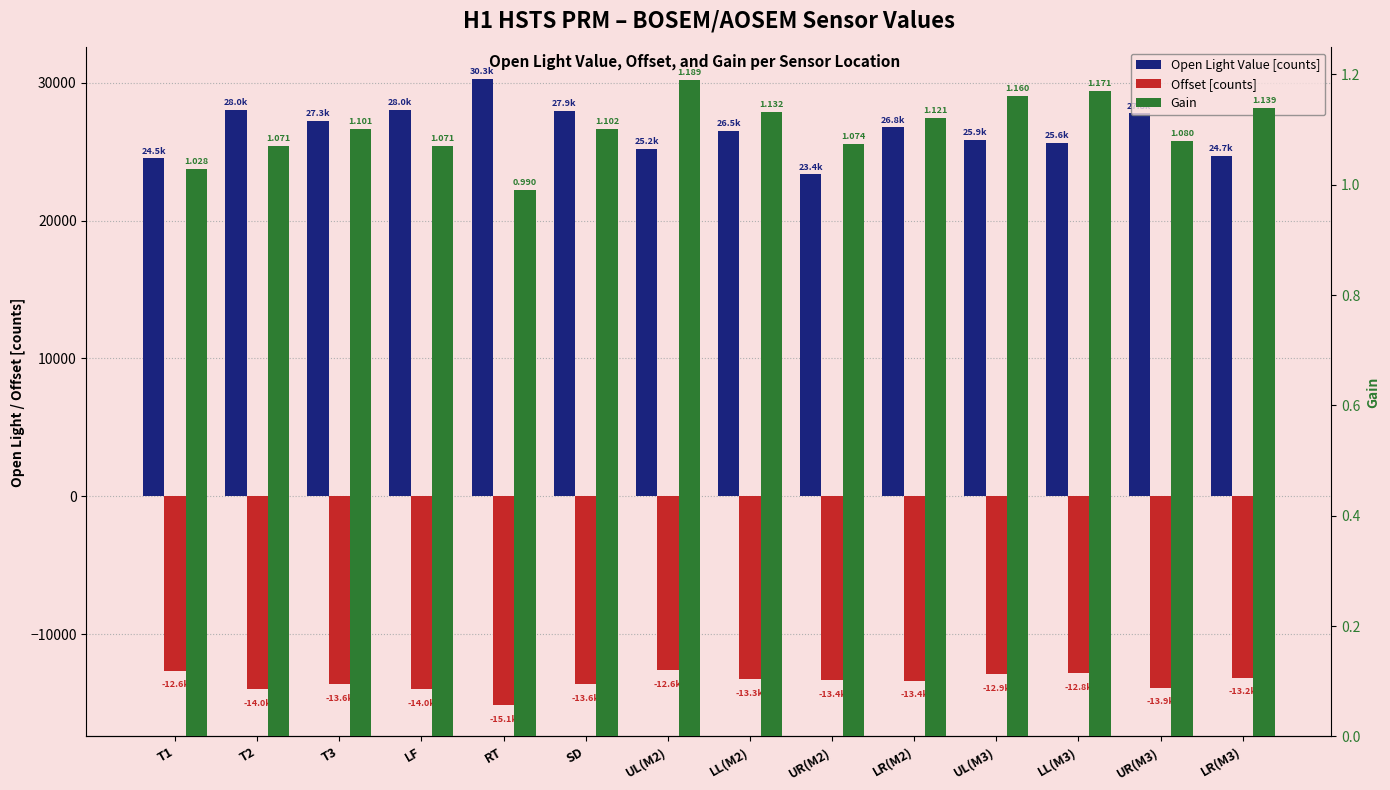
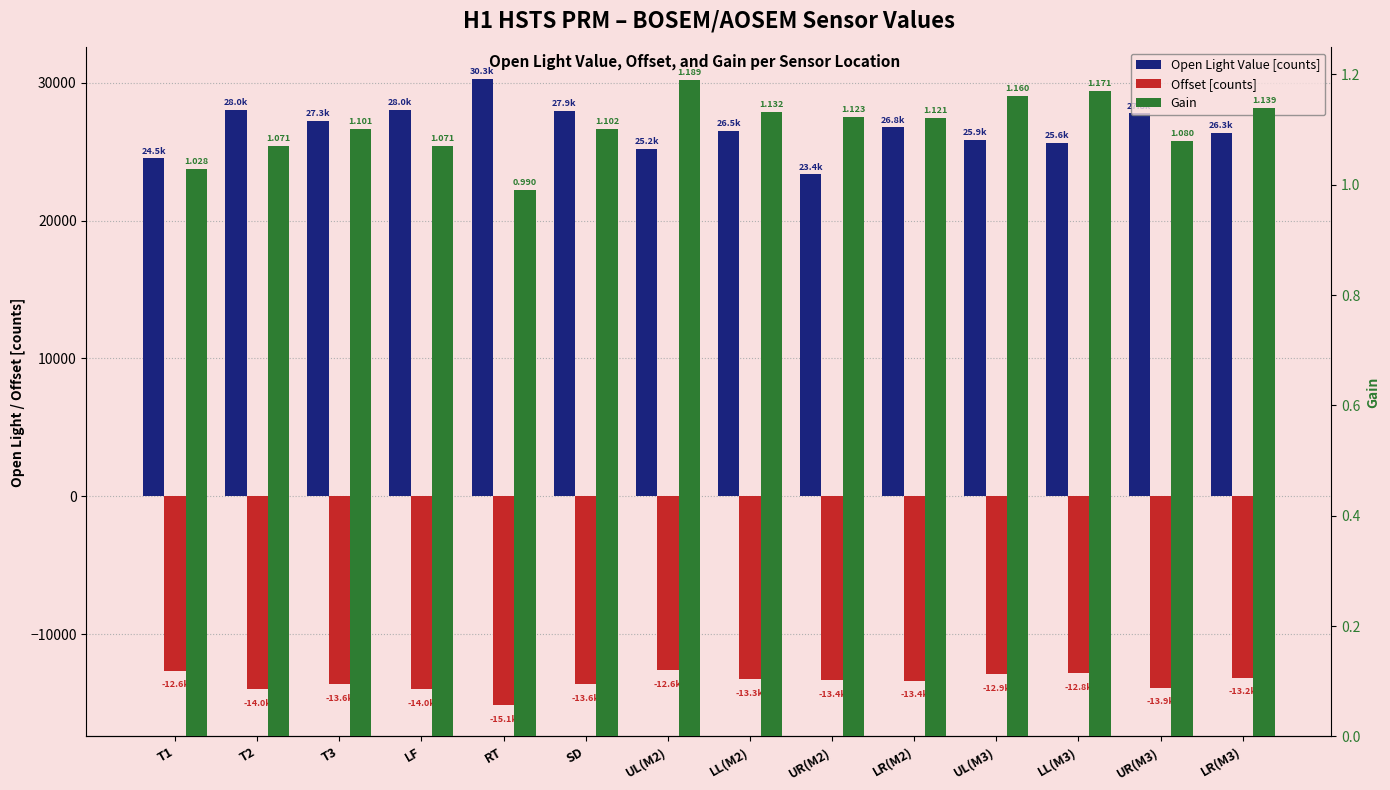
  {
    "Open Light Value [counts]": {
      "T1": "24.5k",
      "T2": "28.0k",
      "T3": "27.3k",
      "LF": "28.0k",
      "RT": "30.3k",
      "SD": "27.9k",
      "UL(M2)": "25.2k",
      "LL(M2)": "26.5k",
      "UR(M2)": "23.4k",
      "LR(M2)": "26.8k",
      "UL(M3)": "25.9k",
      "LL(M3)": "25.6k",
-     "LR(M3)": "24.7k"
+     "LR(M3)": "26.3k"
    },
    "Offset [counts]": {
      "T1": "-12.6k",
      "T2": "-14.0k",
      "T3": "-13.6k",
      "LF": "-14.0k",
      "RT": "-15.1k",
      "SD": "-13.6k",
      "UL(M2)": "-12.6k",
      "LL(M2)": "-13.3k",
      "UR(M2)": "-13.4k",
      "LR(M2)": "-13.4k",
      "UL(M3)": "-12.9k",
      "LL(M3)": "-12.8k",
      "UR(M3)": "-13.9k",
      "LR(M3)": "-13.2k"
    },
    "Gain": {
      "T1": "1.028",
      "T2": "1.071",
      "T3": "1.101",
      "LF": "1.071",
      "RT": "0.990",
      "SD": "1.102",
      "UL(M2)": "1.189",
      "LL(M2)": "1.132",
-     "UR(M2)": "1.074",
+     "UR(M2)": "1.123",
      "LR(M2)": "1.121",
      "UL(M3)": "1.160",
      "LL(M3)": "1.171",
      "UR(M3)": "1.080"
    }
  }
